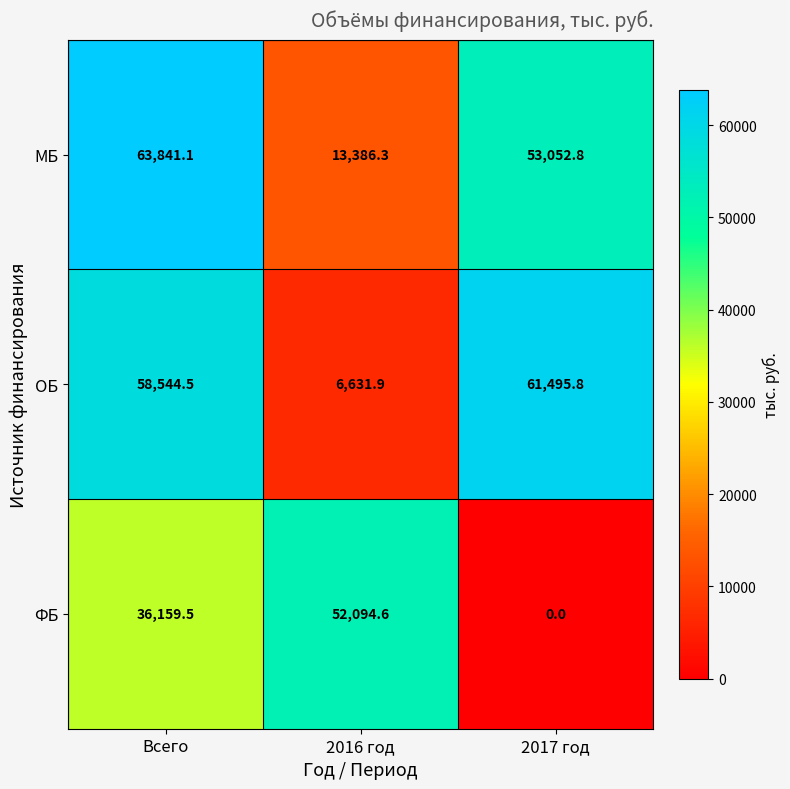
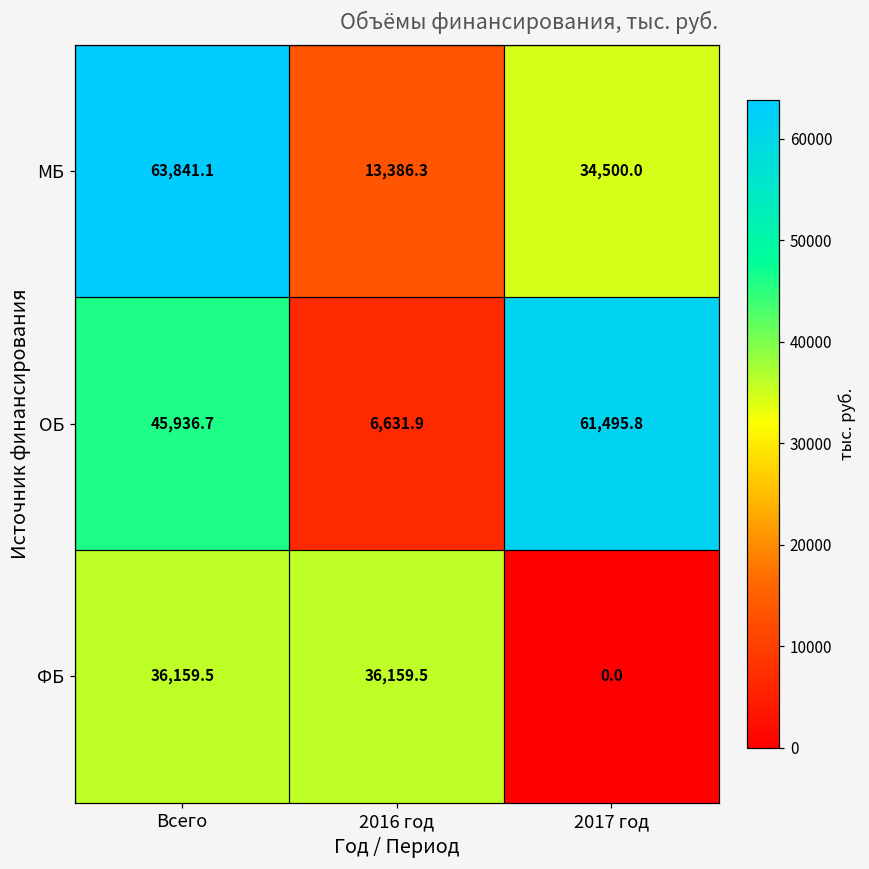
  {
    "МБ": {
      "Всего": "63,841.1",
      "2016 год": "13,386.3",
-     "2017 год": "53,052.8"
+     "2017 год": "34,500.0"
    },
    "ОБ": {
-     "Всего": "58,544.5",
+     "Всего": "45,936.7",
      "2016 год": "6,631.9",
      "2017 год": "61,495.8"
    },
    "ФБ": {
      "Всего": "36,159.5",
-     "2016 год": "52,094.6",
+     "2016 год": "36,159.5",
      "2017 год": "0.0"
    }
  }
